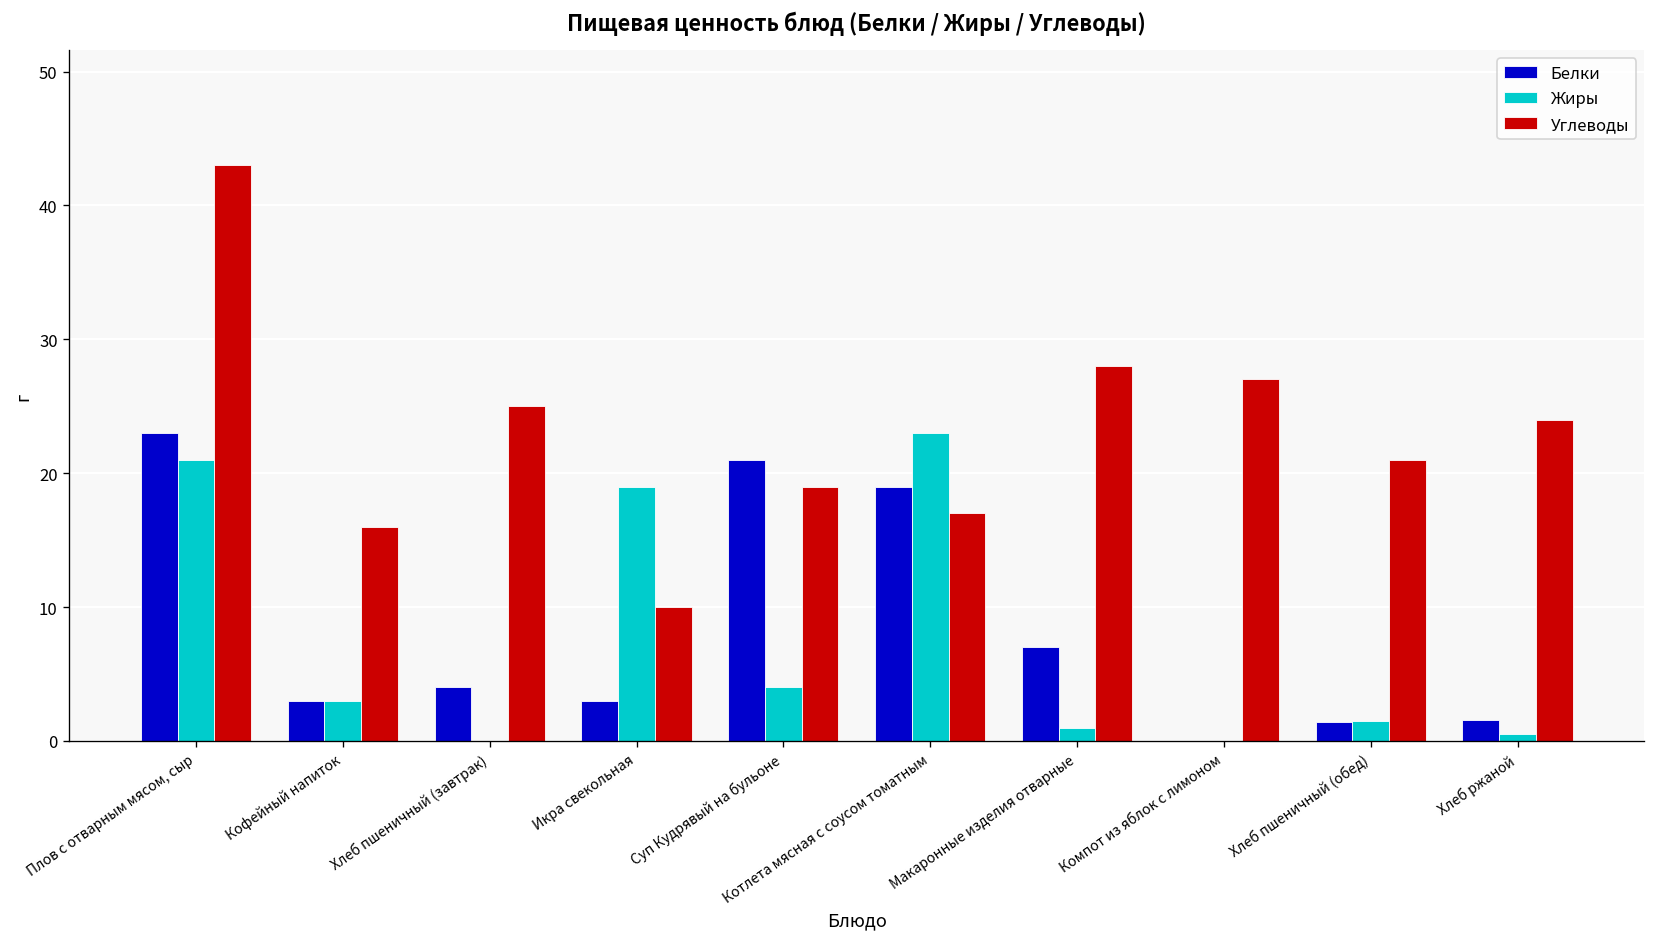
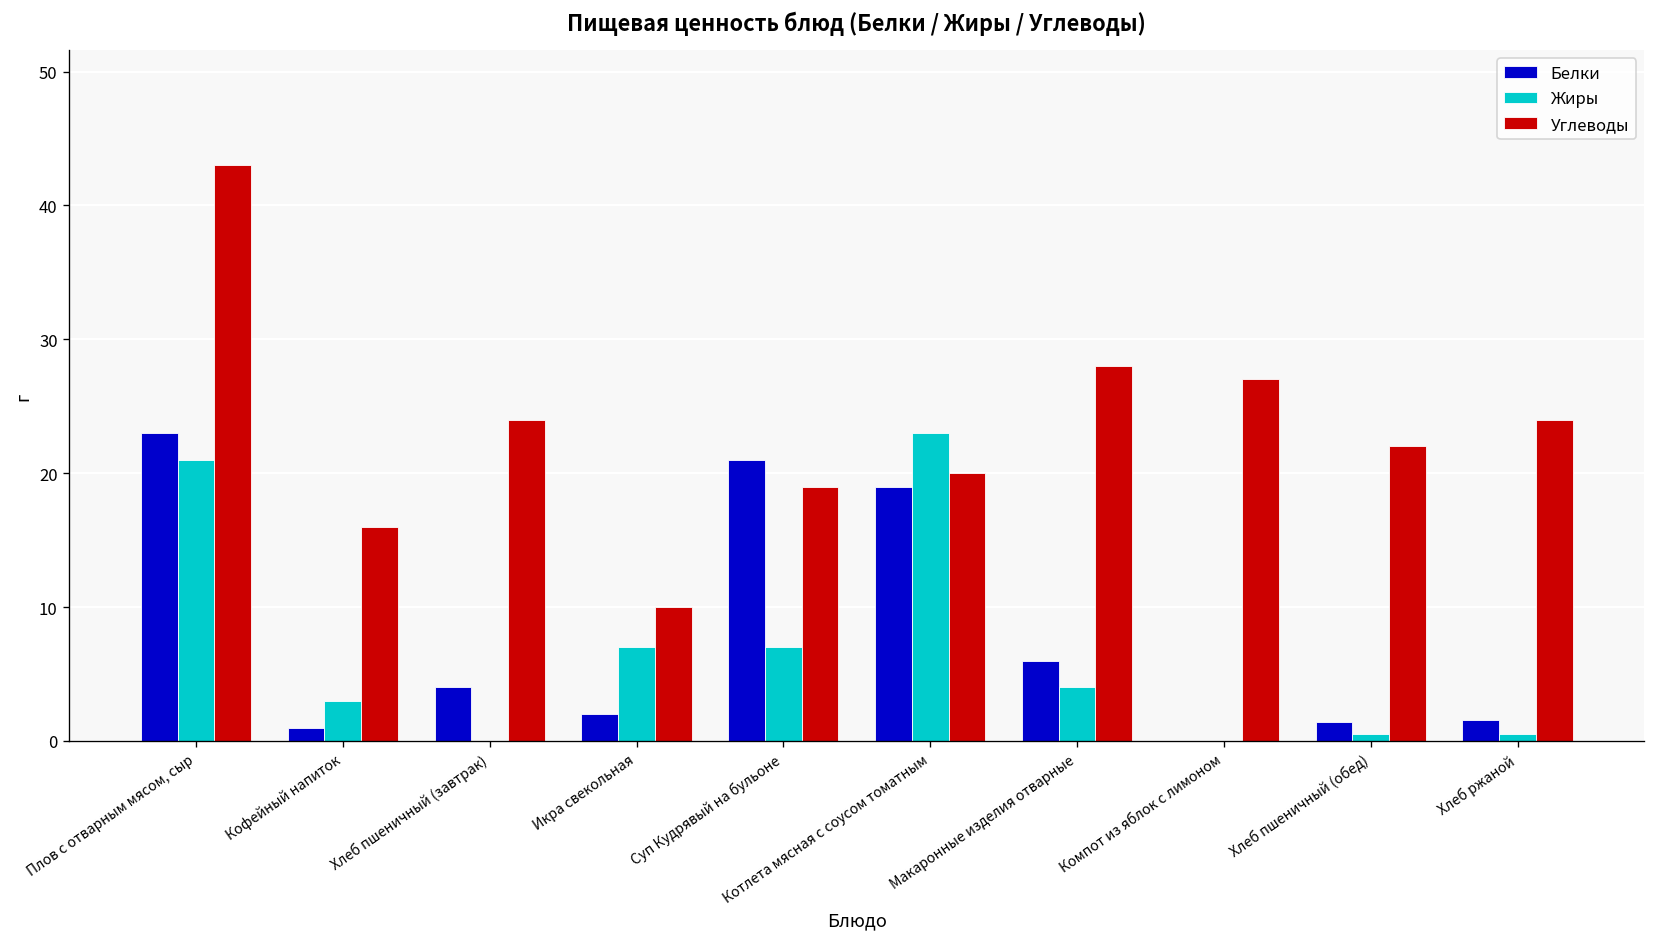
  {
    "Белки": {
      "Плов с отварным мясом, сыр": 23,
-     "Кофейный напиток": 3,
+     "Кофейный напиток": 1,
      "Хлеб пшеничный (завтрак)": 4,
-     "Икра свекольная": 3,
+     "Икра свекольная": 2,
      "Суп Кудрявый на бульоне": 21,
      "Котлета мясная с соусом томатным": 19,
-     "Макаронные изделия отварные": 7,
+     "Макаронные изделия отварные": 6,
      "Компот из яблок с лимоном": 0,
      "Хлеб пшеничный (обед)": 1.4,
      "Хлеб ржаной": 1.6
    },
    "Жиры": {
      "Плов с отварным мясом, сыр": 21.0,
      "Кофейный напиток": 3.0,
      "Хлеб пшеничный (завтрак)": 0.0,
-     "Икра свекольная": 19,
-     "Суп Кудрявый на бульоне": 4,
+     "Икра свекольная": 7,
+     "Суп Кудрявый на бульоне": 7,
      "Котлета мясная с соусом томатным": 23.0,
-     "Макаронные изделия отварные": 1,
+     "Макаронные изделия отварные": 4,
      "Компот из яблок с лимоном": 0.0,
-     "Хлеб пшеничный (обед)": 1.5,
+     "Хлеб пшеничный (обед)": 0.5,
      "Хлеб ржаной": 0.5
    },
    "Углеводы": {
      "Плов с отварным мясом, сыр": 43,
      "Кофейный напиток": 16,
-     "Хлеб пшеничный (завтрак)": 25,
+     "Хлеб пшеничный (завтрак)": 24,
      "Икра свекольная": 10,
      "Суп Кудрявый на бульоне": 19,
-     "Котлета мясная с соусом томатным": 17,
+     "Котлета мясная с соусом томатным": 20,
      "Макаронные изделия отварные": 28,
      "Компот из яблок с лимоном": 27,
-     "Хлеб пшеничный (обед)": 21,
+     "Хлеб пшеничный (обед)": 22,
      "Хлеб ржаной": 24
    }
  }
